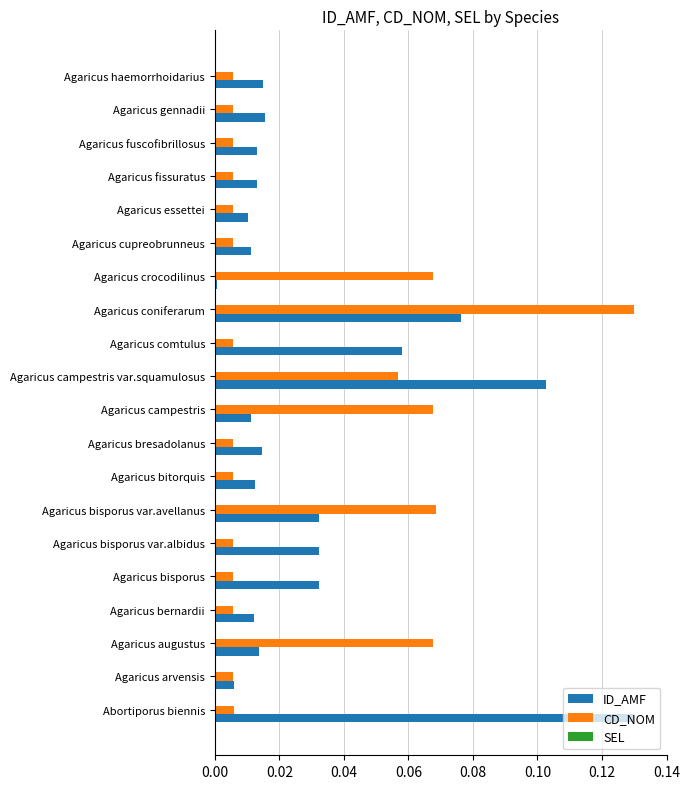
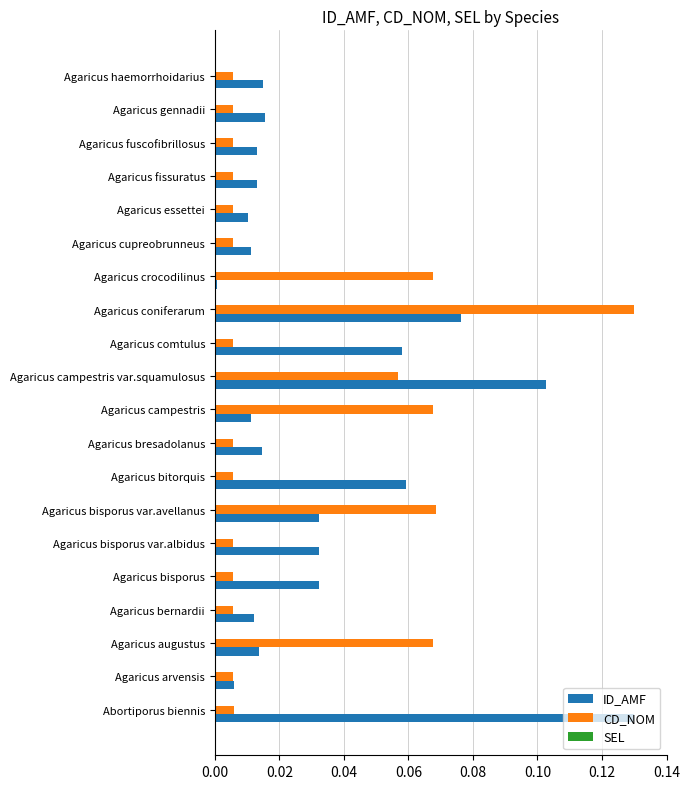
  {
    "ID_AMF": {
      "Agaricus haemorrhoidarius": 0.015,
      "Agaricus gennadii": 0.016,
      "Agaricus fuscofibrillosus": 0.013,
      "Agaricus fissuratus": 0.013,
      "Agaricus essettei": 0.010,
      "Agaricus cupreobrunneus": 0.011,
      "Agaricus coniferarum": 0.076,
      "Agaricus comtulus": 0.058,
      "Agaricus campestris var.squamulosus": 0.103,
      "Agaricus campestris": 0.011,
      "Agaricus bresadolanus": 0.015,
-     "Agaricus bitorquis": 0.012,
+     "Agaricus bitorquis": 0.059,
      "Agaricus bisporus var.avellanus": 0.032,
      "Agaricus bisporus var.albidus": 0.032,
      "Agaricus bisporus": 0.032,
      "Agaricus bernardii": 0.012,
      "Agaricus augustus": 0.014,
      "Agaricus arvensis": 0.006
    },
    "CD_NOM": {
      "Agaricus haemorrhoidarius": 0.006,
      "Agaricus gennadii": 0.006,
      "Agaricus fuscofibrillosus": 0.006,
      "Agaricus fissuratus": 0.006,
      "Agaricus essettei": 0.006,
      "Agaricus cupreobrunneus": 0.006,
      "Agaricus crocodilinus": 0.068,
      "Agaricus coniferarum": 0.130,
      "Agaricus comtulus": 0.006,
      "Agaricus campestris var.squamulosus": 0.057,
      "Agaricus campestris": 0.068,
      "Agaricus bresadolanus": 0.006,
      "Agaricus bitorquis": 0.006,
      "Agaricus bisporus var.avellanus": 0.069,
      "Agaricus bisporus var.albidus": 0.006,
      "Agaricus bisporus": 0.006,
      "Agaricus bernardii": 0.006,
      "Agaricus augustus": 0.068,
      "Agaricus arvensis": 0.006,
      "Abortiporus biennis": 0.006
    },
    "SEL": {
      "Agaricus haemorrhoidarius": 0.000,
      "Agaricus gennadii": 0.000,
      "Agaricus fuscofibrillosus": 0.000,
      "Agaricus fissuratus": 0.000,
      "Agaricus essettei": 0.000,
      "Agaricus cupreobrunneus": 0.000,
      "Agaricus crocodilinus": 0.000,
      "Agaricus coniferarum": 0.000,
      "Agaricus comtulus": 0.000,
      "Agaricus campestris var.squamulosus": 0.000,
      "Agaricus campestris": 0.000,
      "Agaricus bresadolanus": 0.000,
      "Agaricus bitorquis": 0.000,
      "Agaricus bisporus var.avellanus": 0.000,
      "Agaricus bisporus var.albidus": 0.000,
      "Agaricus bisporus": 0.000,
      "Agaricus bernardii": 0.000,
      "Agaricus augustus": 0.000,
      "Agaricus arvensis": 0.000,
      "Abortiporus biennis": 0.000
    }
  }
